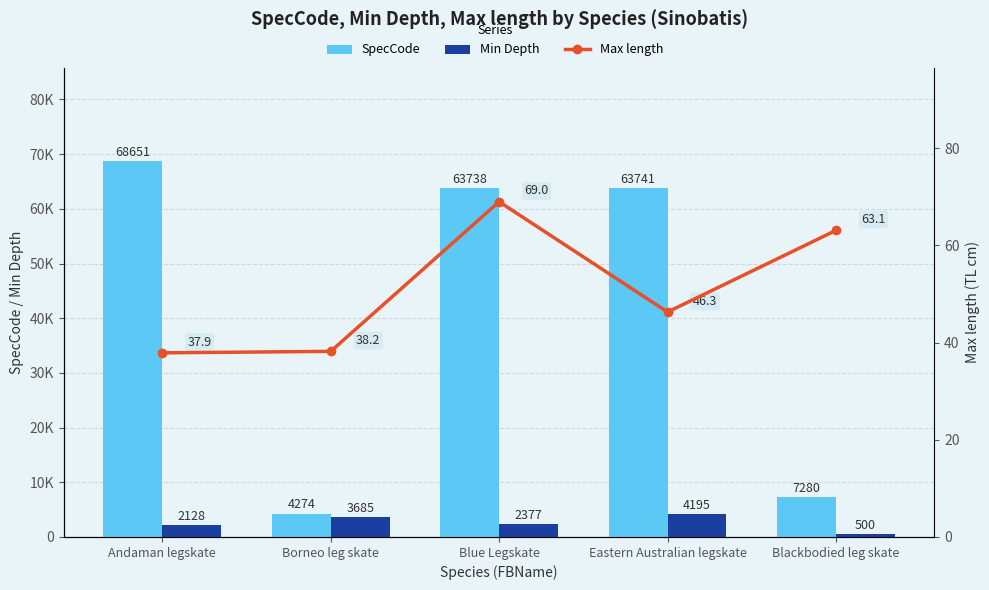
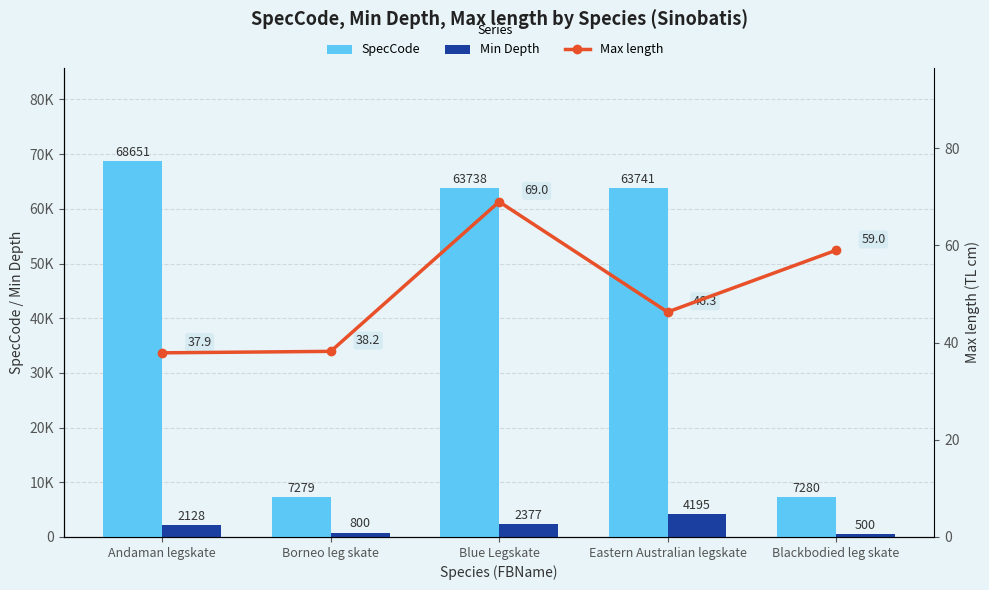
  {
    "SpecCode": {
      "Andaman legskate": 68651,
-     "Borneo leg skate": 4274,
+     "Borneo leg skate": 7279,
      "Blue Legskate": 63738,
      "Eastern Australian legskate": 63741,
      "Blackbodied leg skate": 7280
    },
    "Min Depth": {
      "Andaman legskate": 2128,
-     "Borneo leg skate": 3685,
+     "Borneo leg skate": 800,
      "Blue Legskate": 2377,
      "Eastern Australian legskate": 4195,
      "Blackbodied leg skate": 500
    },
    "Max length": {
-     "Blackbodied leg skate": 63.1
+     "Blackbodied leg skate": 59.0
    }
  }
